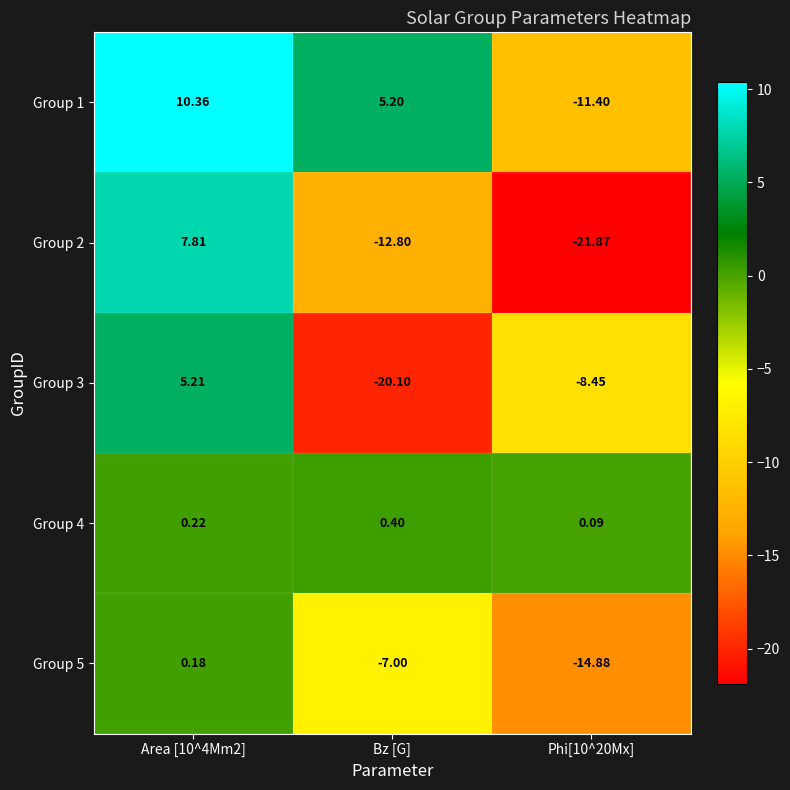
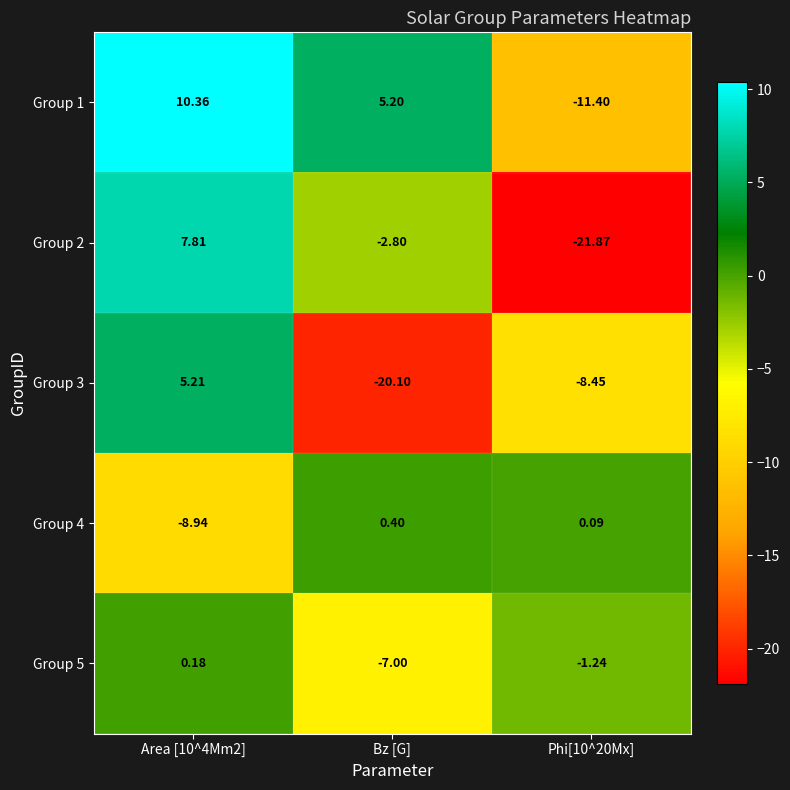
  {
    "Group 1": {
      "Area [10^4Mm2]": 10.36,
      "Bz [G]": 5.20,
      "Phi[10^20Mx]": -11.40
    },
    "Group 2": {
      "Area [10^4Mm2]": 7.81,
-     "Bz [G]": -12.80,
+     "Bz [G]": -2.80,
      "Phi[10^20Mx]": -21.87
    },
    "Group 3": {
      "Area [10^4Mm2]": 5.21,
      "Bz [G]": -20.10,
      "Phi[10^20Mx]": -8.45
    },
    "Group 4": {
-     "Area [10^4Mm2]": 0.22,
+     "Area [10^4Mm2]": -8.94,
      "Bz [G]": 0.40,
      "Phi[10^20Mx]": 0.09
    },
    "Group 5": {
      "Area [10^4Mm2]": 0.18,
      "Bz [G]": -7.00,
-     "Phi[10^20Mx]": -14.88
+     "Phi[10^20Mx]": -1.24
    }
  }
